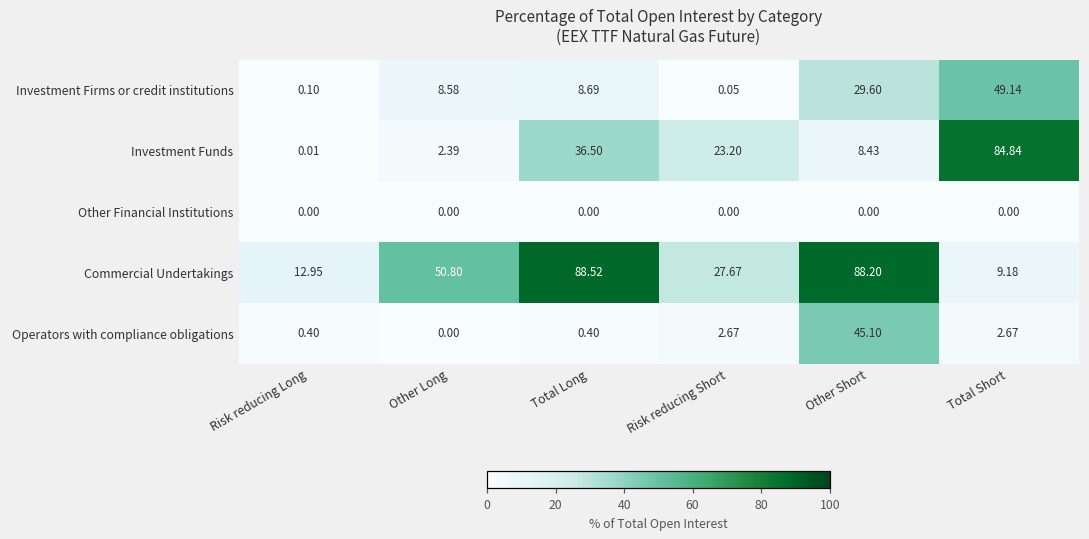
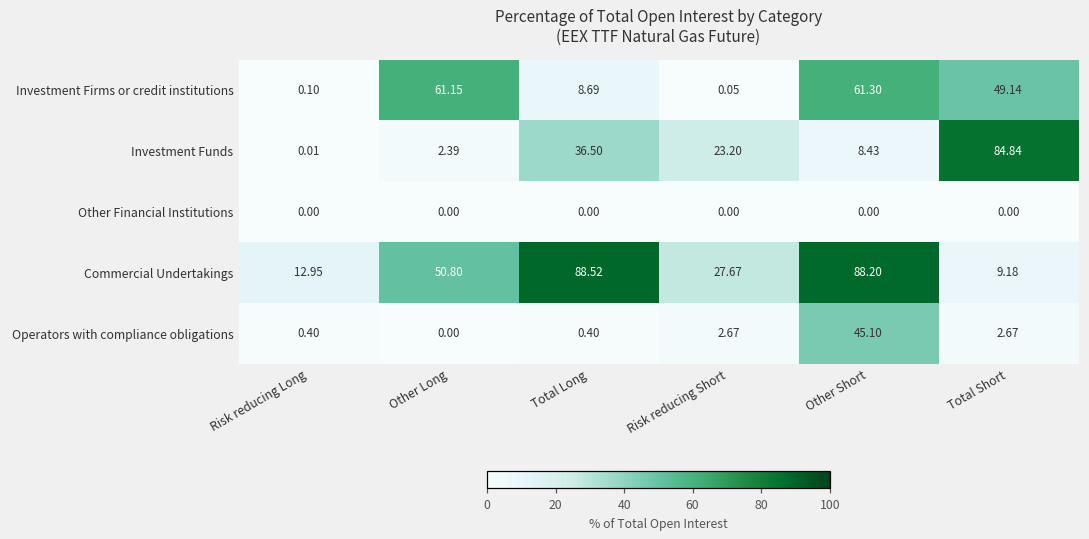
  {
    "Investment Firms or credit institutions": {
      "Risk reducing Long": 0.10,
-     "Other Long": 8.58,
+     "Other Long": 61.15,
      "Total Long": 8.69,
      "Risk reducing Short": 0.05,
-     "Other Short": 29.60,
+     "Other Short": 61.30,
      "Total Short": 49.14
    },
    "Investment Funds": {
      "Risk reducing Long": 0.01,
      "Other Long": 2.39,
      "Total Long": 36.50,
      "Risk reducing Short": 23.20,
      "Other Short": 8.43,
      "Total Short": 84.84
    },
    "Other Financial Institutions": {
      "Risk reducing Long": 0.00,
      "Other Long": 0.00,
      "Total Long": 0.00,
      "Risk reducing Short": 0.00,
      "Other Short": 0.00,
      "Total Short": 0.00
    },
    "Commercial Undertakings": {
      "Risk reducing Long": 12.95,
      "Other Long": 50.80,
      "Total Long": 88.52,
      "Risk reducing Short": 27.67,
      "Other Short": 88.20,
      "Total Short": 9.18
    },
    "Operators with compliance obligations": {
      "Risk reducing Long": 0.40,
      "Other Long": 0.00,
      "Total Long": 0.40,
      "Risk reducing Short": 2.67,
      "Other Short": 45.10,
      "Total Short": 2.67
    }
  }
